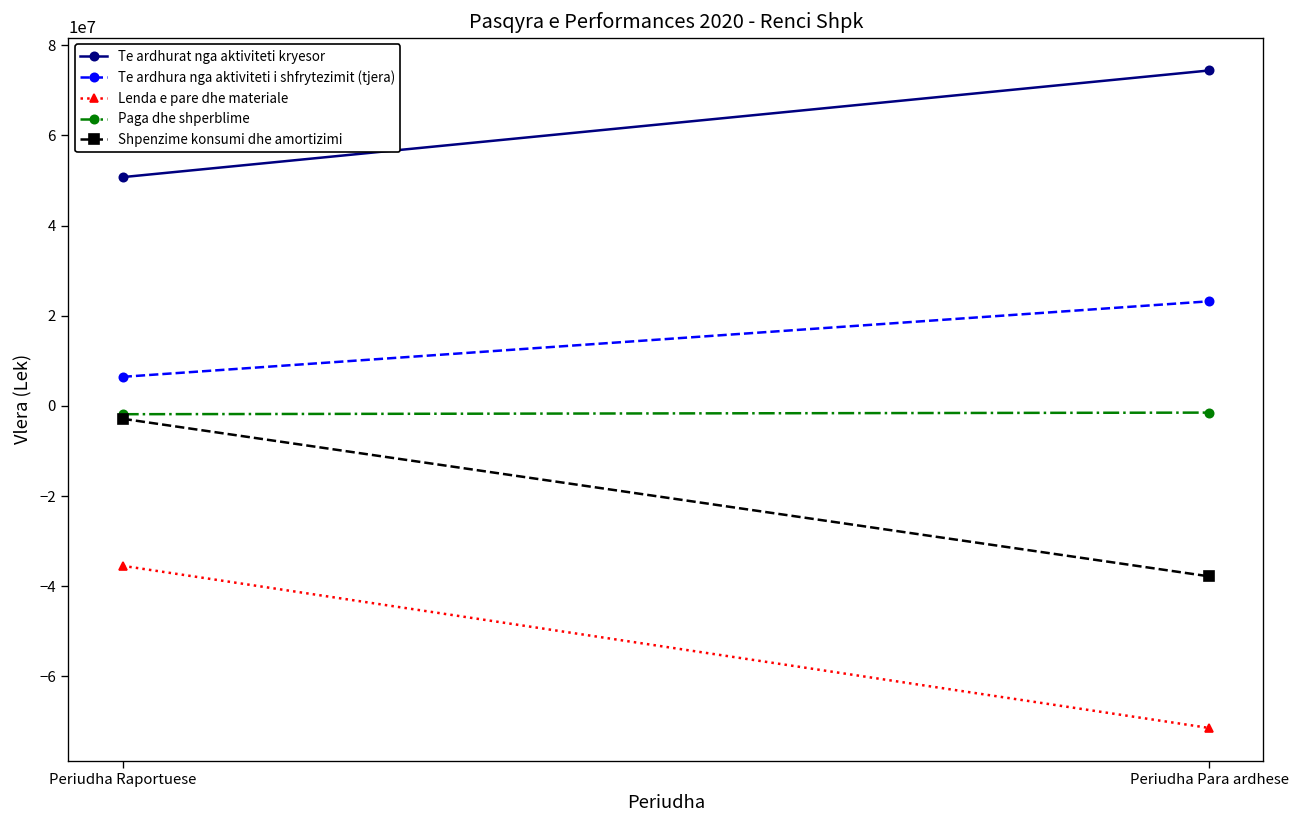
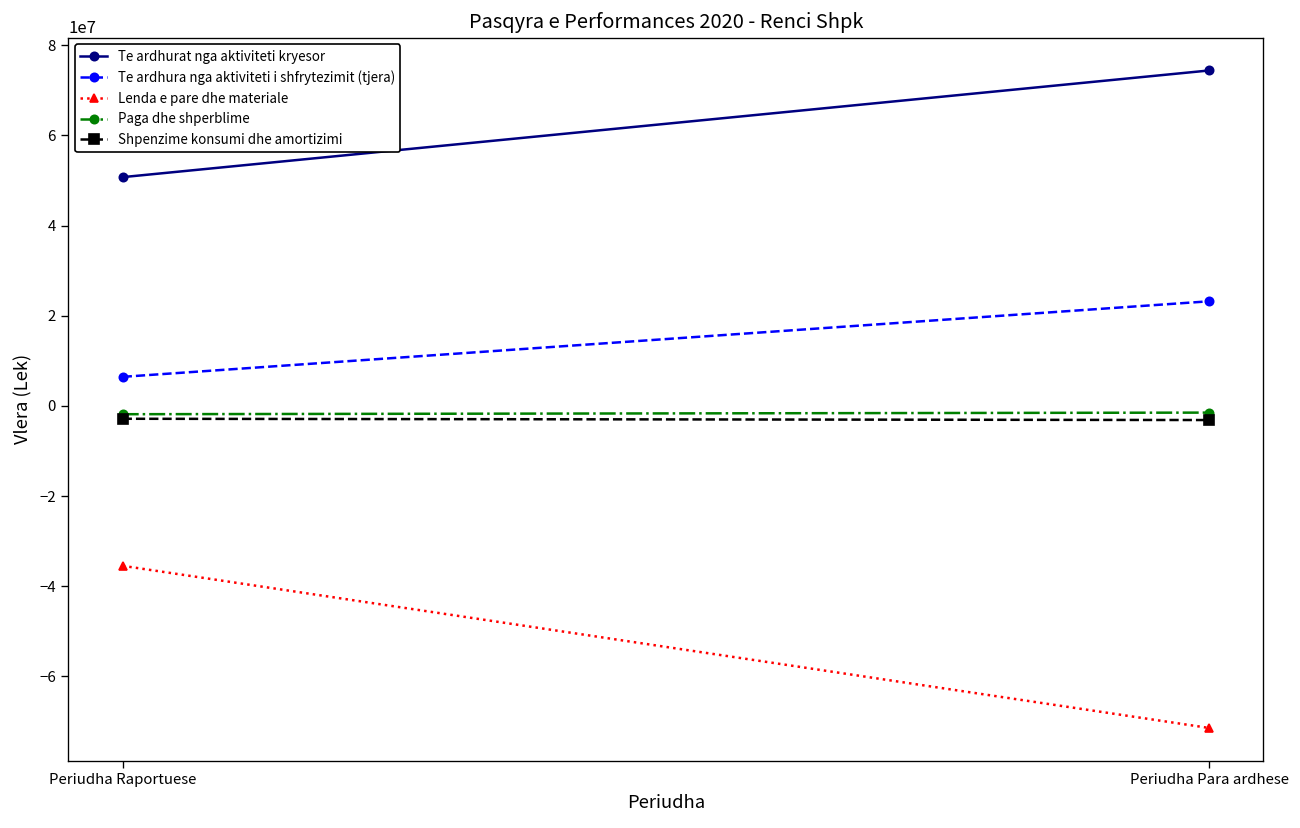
  {
    "Te ardhurat nga aktiviteti kryesor": {
      "Periudha Raportuese": 51000000,
      "Periudha Para ardhese": 74000000
    },
    "Te ardhura nga aktiviteti i shfrytezimit (tjera)": {
      "Periudha Raportuese": 6000000,
      "Periudha Para ardhese": 23000000
    },
    "Lenda e pare dhe materiale": {
      "Periudha Raportuese": -35000000,
      "Periudha Para ardhese": -71000000
    },
    "Paga dhe shperblime": {
      "Periudha Raportuese": -2000000,
      "Periudha Para ardhese": -1000000
    },
    "Shpenzime konsumi dhe amortizimi": {
      "Periudha Raportuese": -3000000,
-     "Periudha Para ardhese": -38000000
+     "Periudha Para ardhese": -3000000
    }
  }
